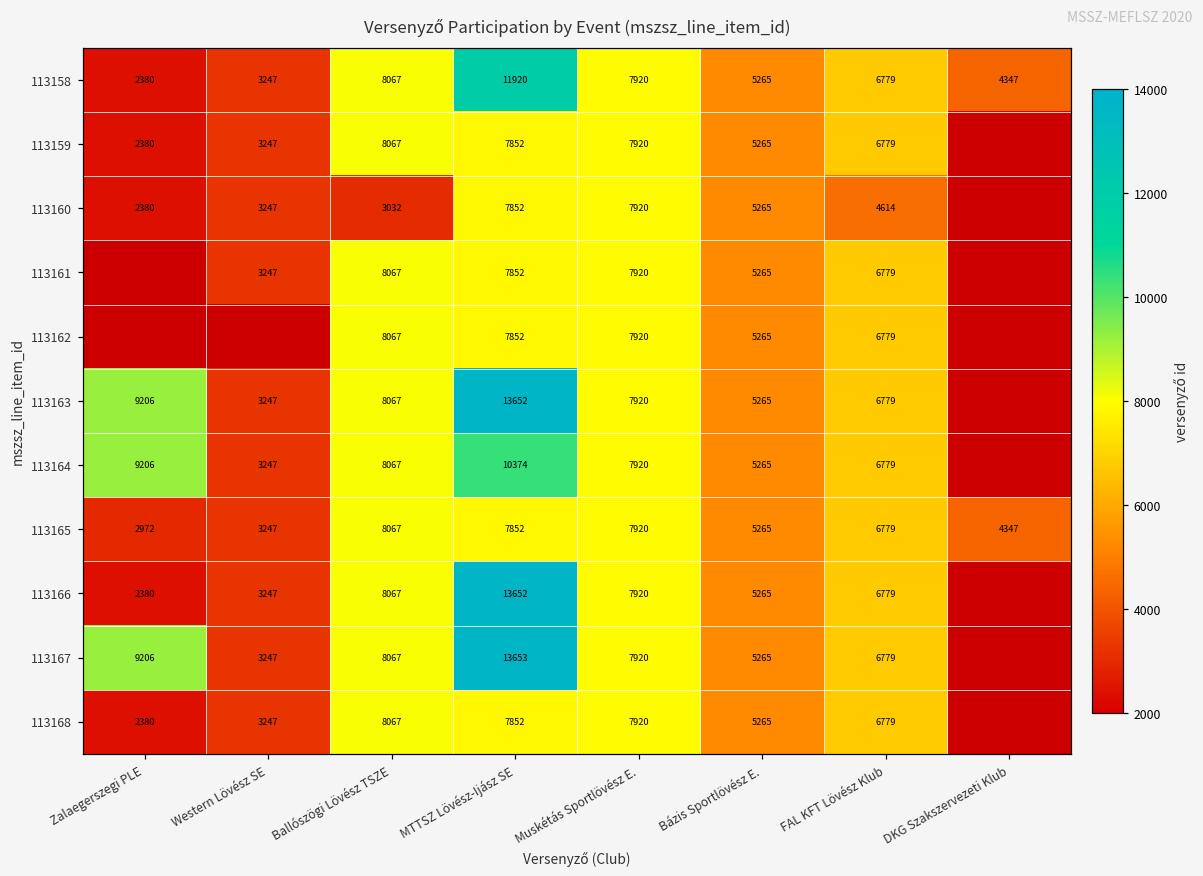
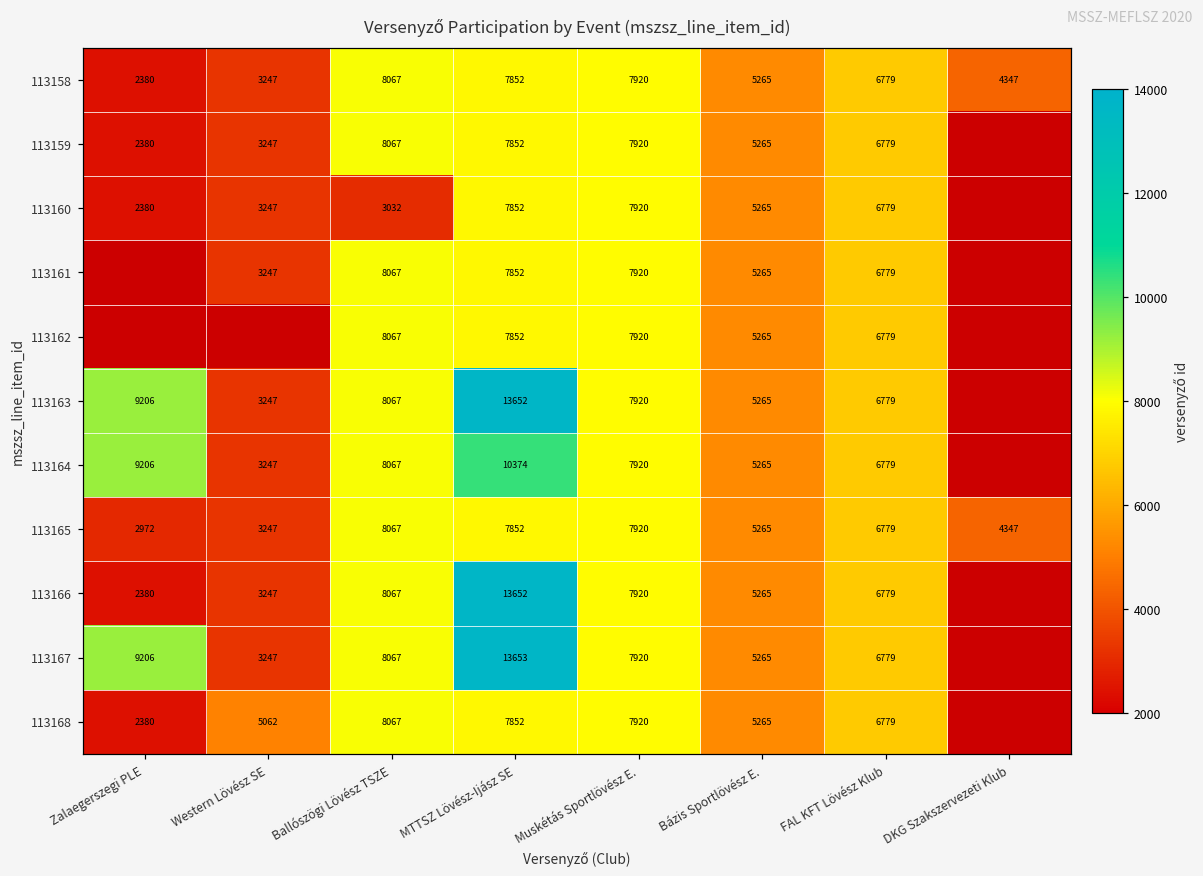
  {
    "113158": {
      "Zalaegerszegi PLE": 2380,
      "Western Lövész SE": 3247,
      "Ballószögi Lövész TSZE": 8067,
-     "MTTSZ Lövész-Ijász SE": 11920,
+     "MTTSZ Lövész-Ijász SE": 7852,
      "Muskétás Sportlövész E.": 7920,
      "Bázis Sportlövész E.": 5265,
      "FAL KFT Lövész Klub": 6779,
      "DKG Szakszervezeti Klub": 4347
    },
    "113159": {
      "Zalaegerszegi PLE": 2380,
      "Western Lövész SE": 3247,
      "Ballószögi Lövész TSZE": 8067,
      "MTTSZ Lövész-Ijász SE": 7852,
      "Muskétás Sportlövész E.": 7920,
      "Bázis Sportlövész E.": 5265,
      "FAL KFT Lövész Klub": 6779
    },
    "113160": {
      "Zalaegerszegi PLE": 2380,
      "Western Lövész SE": 3247,
      "Ballószögi Lövész TSZE": 3032,
      "MTTSZ Lövész-Ijász SE": 7852,
      "Muskétás Sportlövész E.": 7920,
      "Bázis Sportlövész E.": 5265,
-     "FAL KFT Lövész Klub": 4614
+     "FAL KFT Lövész Klub": 6779
    },
    "113161": {
      "Western Lövész SE": 3247,
      "Ballószögi Lövész TSZE": 8067,
      "MTTSZ Lövész-Ijász SE": 7852,
      "Muskétás Sportlövész E.": 7920,
      "Bázis Sportlövész E.": 5265,
      "FAL KFT Lövész Klub": 6779
    },
    "113162": {
      "Ballószögi Lövész TSZE": 8067,
      "MTTSZ Lövész-Ijász SE": 7852,
      "Muskétás Sportlövész E.": 7920,
      "Bázis Sportlövész E.": 5265,
      "FAL KFT Lövész Klub": 6779
    },
    "113163": {
      "Zalaegerszegi PLE": 9206,
      "Western Lövész SE": 3247,
      "Ballószögi Lövész TSZE": 8067,
      "MTTSZ Lövész-Ijász SE": 13652,
      "Muskétás Sportlövész E.": 7920,
      "Bázis Sportlövész E.": 5265,
      "FAL KFT Lövész Klub": 6779
    },
    "113164": {
      "Zalaegerszegi PLE": 9206,
      "Western Lövész SE": 3247,
      "Ballószögi Lövész TSZE": 8067,
      "MTTSZ Lövész-Ijász SE": 10374,
      "Muskétás Sportlövész E.": 7920,
      "Bázis Sportlövész E.": 5265,
      "FAL KFT Lövész Klub": 6779
    },
    "113165": {
      "Zalaegerszegi PLE": 2972,
      "Western Lövész SE": 3247,
      "Ballószögi Lövész TSZE": 8067,
      "MTTSZ Lövész-Ijász SE": 7852,
      "Muskétás Sportlövész E.": 7920,
      "Bázis Sportlövész E.": 5265,
      "FAL KFT Lövész Klub": 6779,
      "DKG Szakszervezeti Klub": 4347
    },
    "113166": {
      "Zalaegerszegi PLE": 2380,
      "Western Lövész SE": 3247,
      "Ballószögi Lövész TSZE": 8067,
      "MTTSZ Lövész-Ijász SE": 13652,
      "Muskétás Sportlövész E.": 7920,
      "Bázis Sportlövész E.": 5265,
      "FAL KFT Lövész Klub": 6779
    },
    "113167": {
      "Zalaegerszegi PLE": 9206,
      "Western Lövész SE": 3247,
      "Ballószögi Lövész TSZE": 8067,
      "MTTSZ Lövész-Ijász SE": 13653,
      "Muskétás Sportlövész E.": 7920,
      "Bázis Sportlövész E.": 5265,
      "FAL KFT Lövész Klub": 6779
    },
    "113168": {
      "Zalaegerszegi PLE": 2380,
-     "Western Lövész SE": 3247,
+     "Western Lövész SE": 5062,
      "Ballószögi Lövész TSZE": 8067,
      "MTTSZ Lövész-Ijász SE": 7852,
      "Muskétás Sportlövész E.": 7920,
      "Bázis Sportlövész E.": 5265,
      "FAL KFT Lövész Klub": 6779
    }
  }
